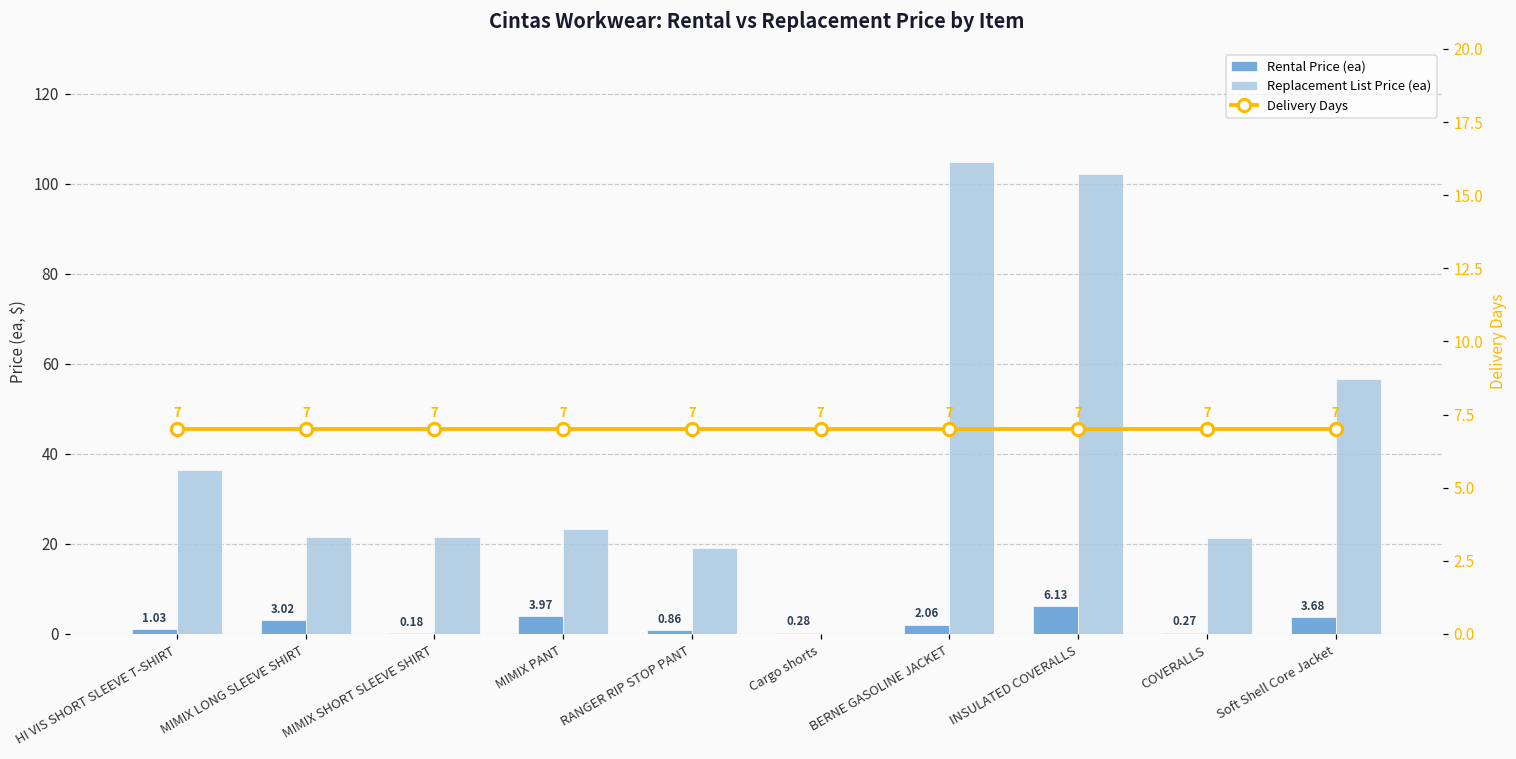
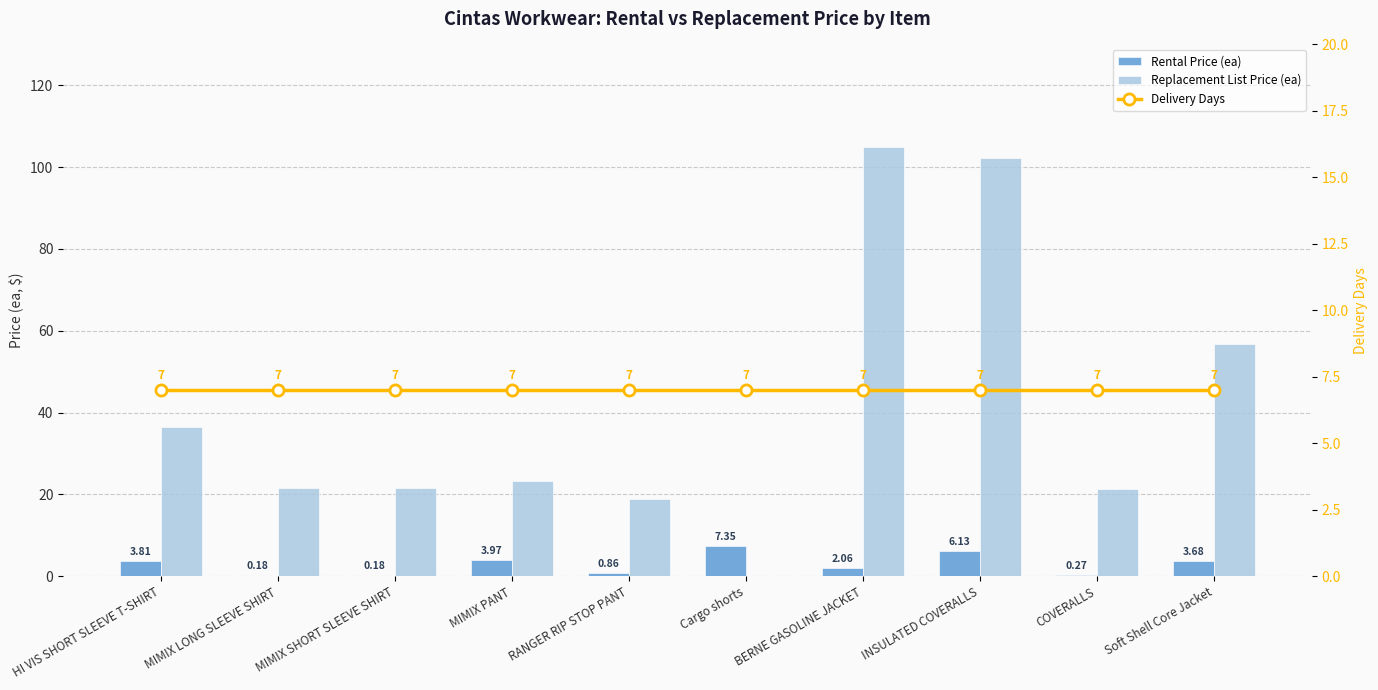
  {
    "Rental Price (ea)": {
-     "HI VIS SHORT SLEEVE T-SHIRT": 1.03,
-     "MIMIX LONG SLEEVE SHIRT": 3.02,
+     "HI VIS SHORT SLEEVE T-SHIRT": 3.81,
+     "MIMIX LONG SLEEVE SHIRT": 0.18,
      "MIMIX SHORT SLEEVE SHIRT": 0.18,
      "MIMIX PANT": 3.97,
      "RANGER RIP STOP PANT": 0.86,
-     "Cargo shorts": 0.28,
+     "Cargo shorts": 7.35,
      "BERNE GASOLINE JACKET": 2.06,
      "INSULATED COVERALLS": 6.13,
      "COVERALLS": 0.27,
      "Soft Shell Core Jacket": 3.68
    },
    "Delivery Days": {
      "HI VIS SHORT SLEEVE T-SHIRT": 7,
      "MIMIX LONG SLEEVE SHIRT": 7,
      "MIMIX SHORT SLEEVE SHIRT": 7,
      "MIMIX PANT": 7,
      "RANGER RIP STOP PANT": 7,
      "Cargo shorts": 7,
      "BERNE GASOLINE JACKET": 7,
      "INSULATED COVERALLS": 7,
      "COVERALLS": 7,
      "Soft Shell Core Jacket": 7
    }
  }
